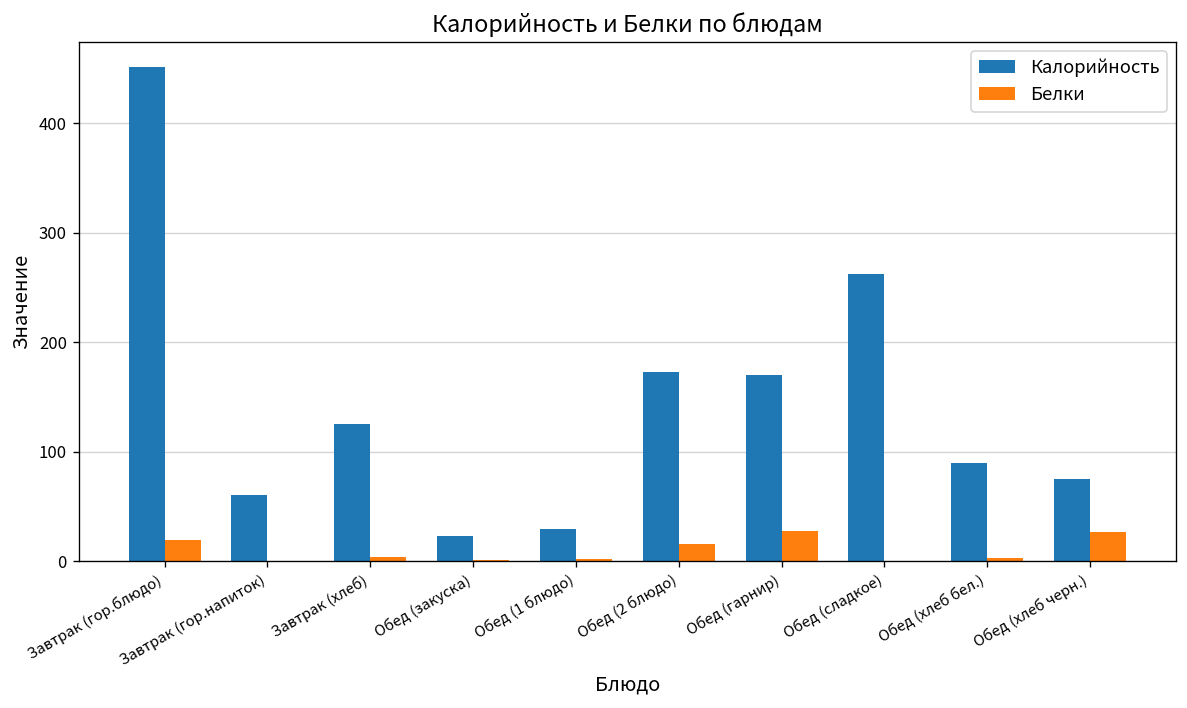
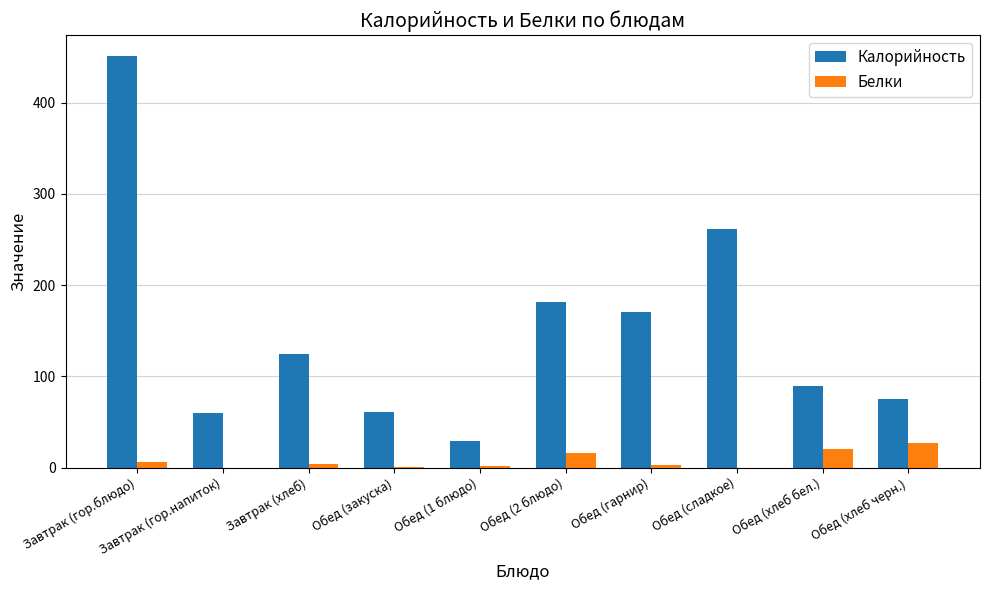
  {
    "Калорийность": {
      "Завтрак (гор.блюдо)": 450,
      "Завтрак (гор.напиток)": 60,
      "Завтрак (хлеб)": 130,
-     "Обед (закуска)": 20,
+     "Обед (закуска)": 60,
      "Обед (1 блюдо)": 30,
-     "Обед (2 блюдо)": 170,
+     "Обед (2 блюдо)": 180,
      "Обед (гарнир)": 170,
      "Обед (сладкое)": 260,
      "Обед (хлеб бел.)": 90,
      "Обед (хлеб черн.)": 80
    },
    "Белки": {
-     "Завтрак (гор.блюдо)": 20,
+     "Завтрак (гор.блюдо)": 10,
      "Завтрак (хлеб)": 0,
      "Обед (2 блюдо)": 20,
-     "Обед (гарнир)": 30,
+     "Обед (гарнир)": 0,
      "Обед (сладкое)": 0,
-     "Обед (хлеб бел.)": 0,
+     "Обед (хлеб бел.)": 20,
      "Обед (хлеб черн.)": 30
    }
  }
